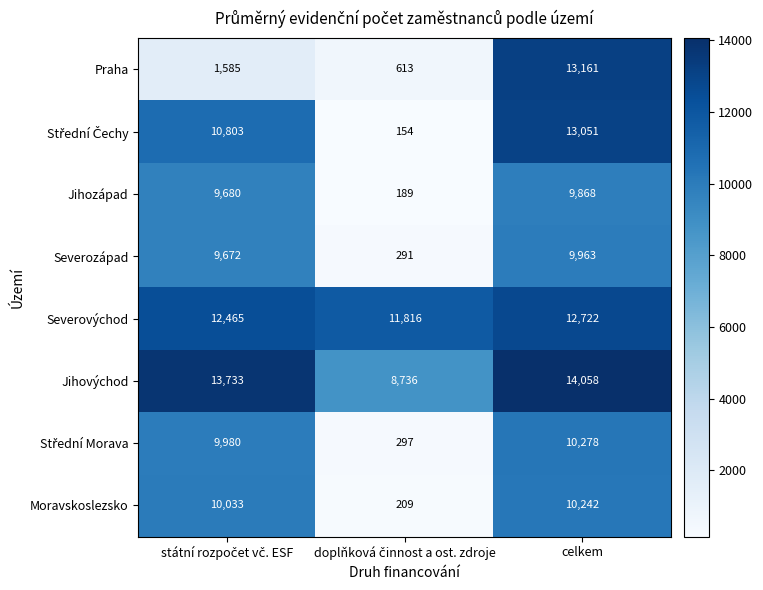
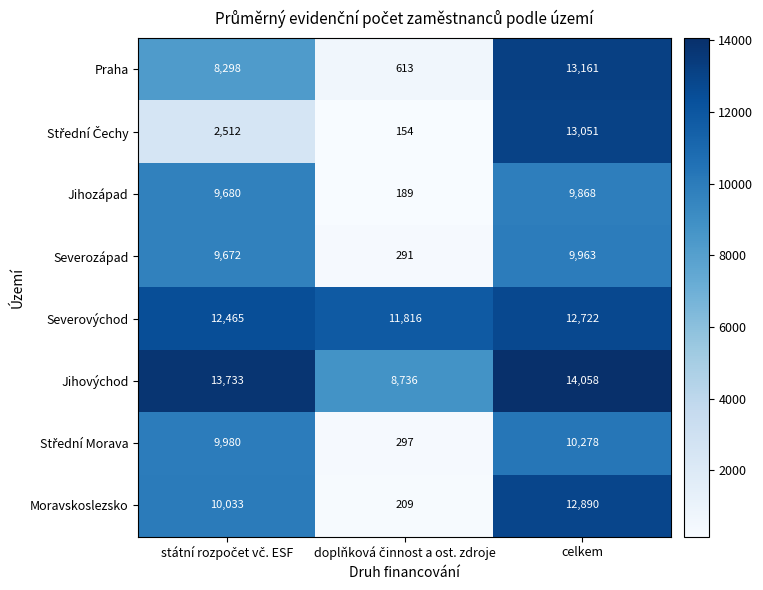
  {
    "Praha": {
-     "státní rozpočet vč. ESF": "1,585",
+     "státní rozpočet vč. ESF": "8,298",
      "doplňková činnost a ost. zdroje": "613",
      "celkem": "13,161"
    },
    "Střední Čechy": {
-     "státní rozpočet vč. ESF": "10,803",
+     "státní rozpočet vč. ESF": "2,512",
      "doplňková činnost a ost. zdroje": "154",
      "celkem": "13,051"
    },
    "Jihozápad": {
      "státní rozpočet vč. ESF": "9,680",
      "doplňková činnost a ost. zdroje": "189",
      "celkem": "9,868"
    },
    "Severozápad": {
      "státní rozpočet vč. ESF": "9,672",
      "doplňková činnost a ost. zdroje": "291",
      "celkem": "9,963"
    },
    "Severovýchod": {
      "státní rozpočet vč. ESF": "12,465",
      "doplňková činnost a ost. zdroje": "11,816",
      "celkem": "12,722"
    },
    "Jihovýchod": {
      "státní rozpočet vč. ESF": "13,733",
      "doplňková činnost a ost. zdroje": "8,736",
      "celkem": "14,058"
    },
    "Střední Morava": {
      "státní rozpočet vč. ESF": "9,980",
      "doplňková činnost a ost. zdroje": "297",
      "celkem": "10,278"
    },
    "Moravskoslezsko": {
      "státní rozpočet vč. ESF": "10,033",
      "doplňková činnost a ost. zdroje": "209",
-     "celkem": "10,242"
+     "celkem": "12,890"
    }
  }
